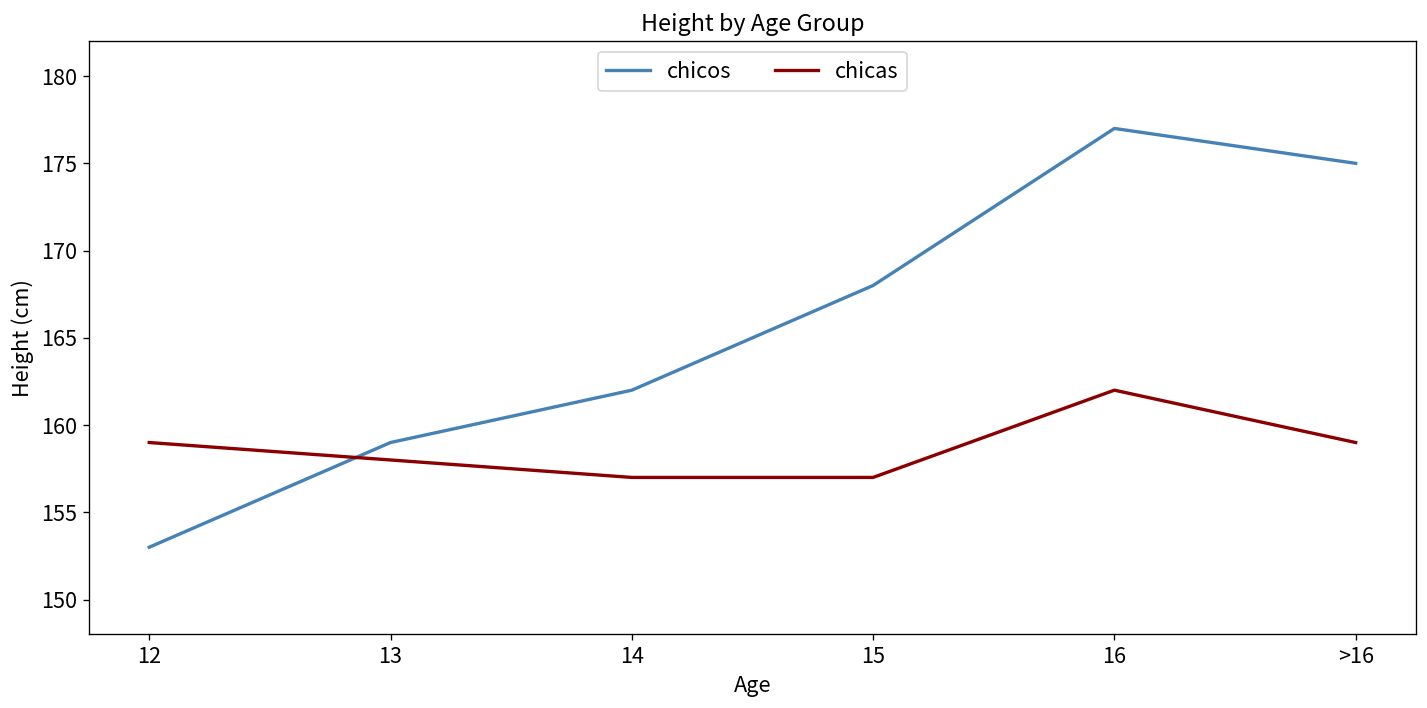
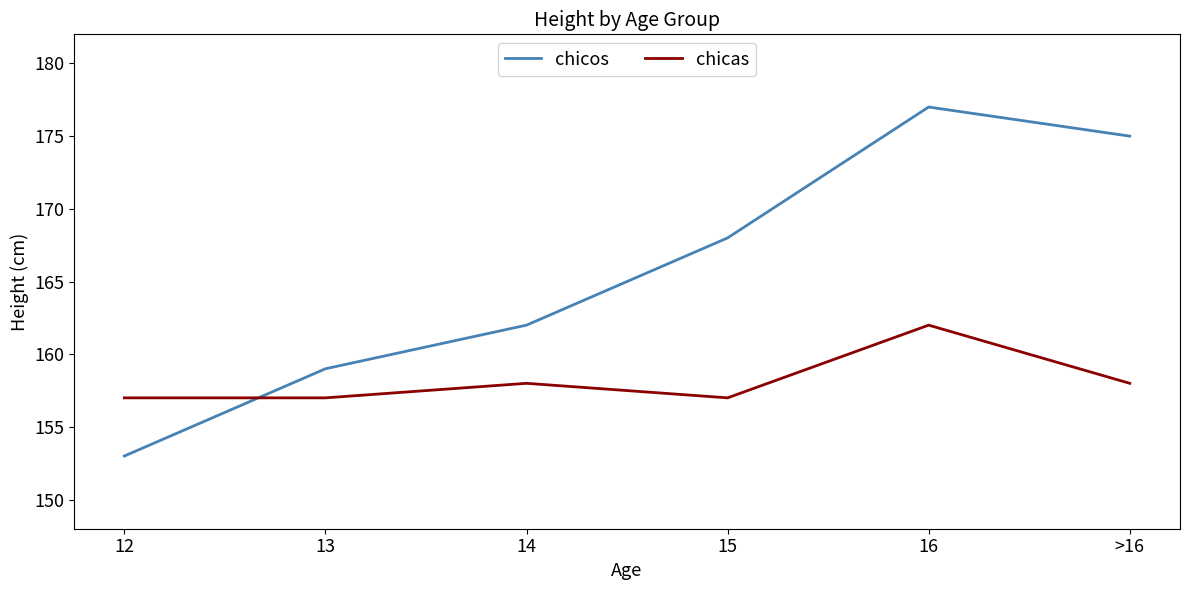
  {
    "chicos": {
      "12": 153,
      "13": 159,
      "14": 162,
      "15": 168,
      "16": 177,
      ">16": 175
    },
    "chicas": {
-     "12": 159,
-     "13": 158,
-     "14": 157,
+     "12": 157,
+     "13": 157,
+     "14": 158,
      "15": 157,
      "16": 162,
-     ">16": 159
+     ">16": 158
    }
  }
